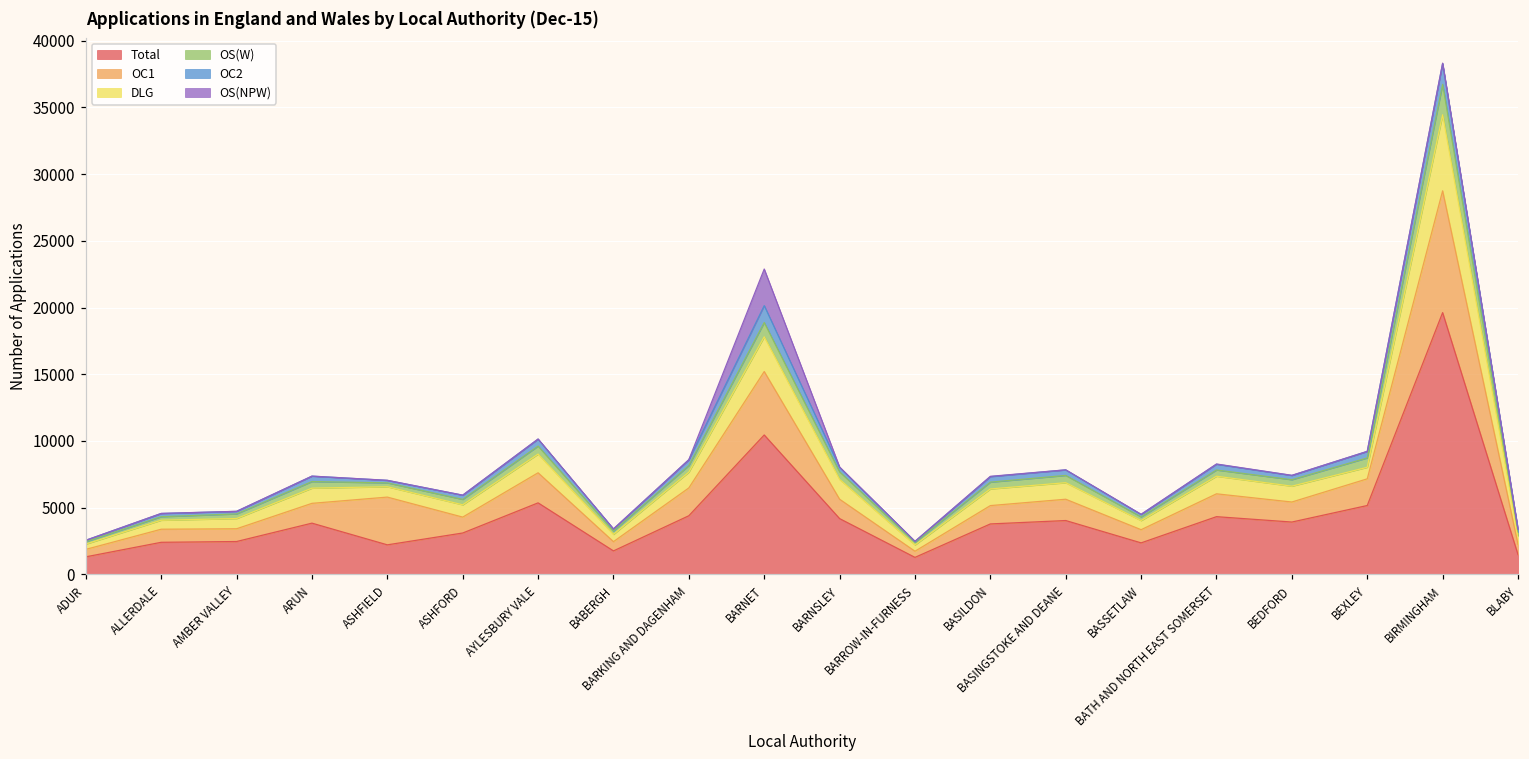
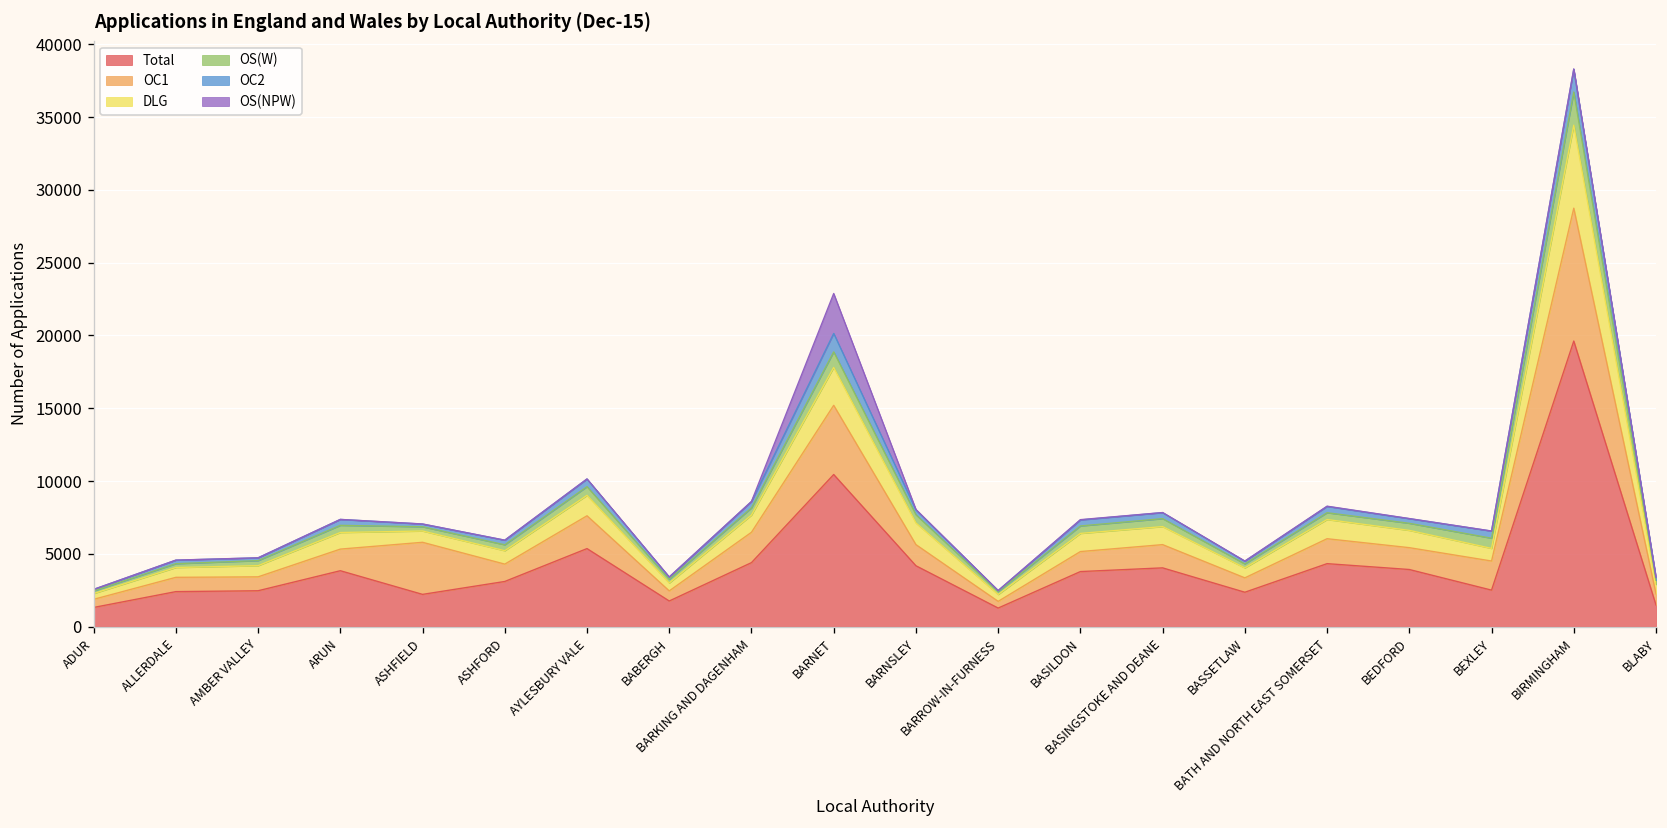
  {
    "Total": {
      "ADUR": 1300,
      "ALLERDALE": 2400,
      "AMBER VALLEY": 2500,
      "ARUN": 3800,
      "ASHFIELD": 2200,
      "ASHFORD": 3100,
      "AYLESBURY VALE": 5400,
      "BABERGH": 1800,
      "BARKING AND DAGENHAM": 4400,
      "BARNET": 10400,
      "BARNSLEY": 4200,
      "BARROW-IN-FURNESS": 1300,
      "BASILDON": 3800,
      "BASINGSTOKE AND DEANE": 4000,
      "BASSETLAW": 2400,
      "BATH AND NORTH EAST SOMERSET": 4300,
      "BEDFORD": 3900,
-     "BEXLEY": 5200,
+     "BEXLEY": 2500,
      "BIRMINGHAM": 19600,
      "BLABY": 1500
    },
    "OC1": {
      "ADUR": 600,
      "ALLERDALE": 1000,
      "AMBER VALLEY": 1000,
      "ARUN": 1500,
      "ASHFIELD": 3600,
      "ASHFORD": 1200,
      "AYLESBURY VALE": 2300,
      "BABERGH": 700,
      "BARKING AND DAGENHAM": 2100,
      "BARNET": 4800,
      "BARNSLEY": 1500,
      "BARROW-IN-FURNESS": 500,
      "BASILDON": 1400,
      "BASINGSTOKE AND DEANE": 1600,
      "BASSETLAW": 1000,
      "BATH AND NORTH EAST SOMERSET": 1700,
      "BEDFORD": 1500,
      "BEXLEY": 2000,
      "BIRMINGHAM": 9100,
      "BLABY": 800
    },
    "DLG": {
      "ALLERDALE": 700,
      "AMBER VALLEY": 800,
      "ARUN": 1100,
      "ASHFIELD": 800,
      "ASHFORD": 900,
      "AYLESBURY VALE": 1400,
      "BABERGH": 500,
      "BARKING AND DAGENHAM": 1200,
      "BARNET": 2600,
      "BARNSLEY": 1500,
      "BASILDON": 1200,
      "BASINGSTOKE AND DEANE": 1200,
      "BASSETLAW": 700,
      "BATH AND NORTH EAST SOMERSET": 1300,
      "BEDFORD": 1200,
      "BEXLEY": 900,
      "BIRMINGHAM": 5700,
      "BLABY": 600
    },
    "OS(W)": {
      "ALLERDALE": 300,
      "ARUN": 500,
      "ASHFORD": 400,
      "AYLESBURY VALE": 600,
      "BARKING AND DAGENHAM": 500,
      "BARNET": 1100,
      "BARNSLEY": 600,
      "BASILDON": 500,
      "BASINGSTOKE AND DEANE": 500,
      "BATH AND NORTH EAST SOMERSET": 500,
      "BEDFORD": 500,
      "BEXLEY": 700,
      "BIRMINGHAM": 2300
    },
    "OC2": {
      "BARNET": 1300
    },
    "OS(NPW)": {
      "BARNET": 2700
    }
  }
